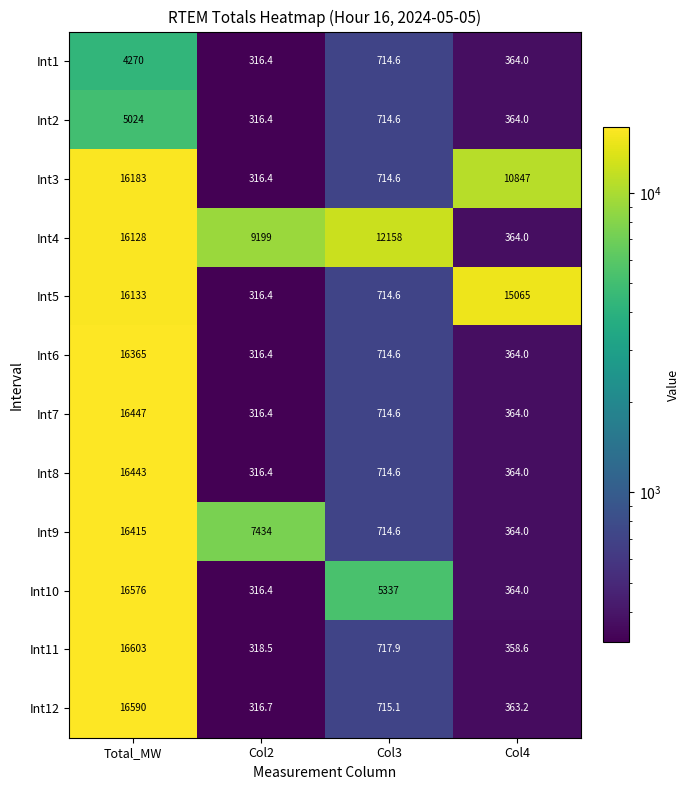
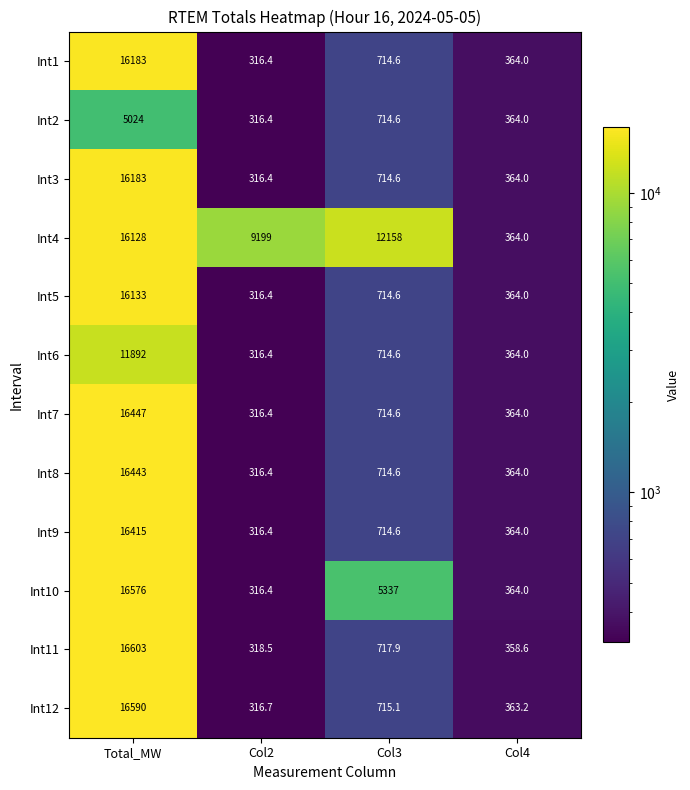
  {
    "Int1": {
-     "Total_MW": 4270,
+     "Total_MW": 16183,
      "Col2": 316.4,
      "Col3": 714.6,
      "Col4": 364.0
    },
    "Int2": {
      "Total_MW": 5024,
      "Col2": 316.4,
      "Col3": 714.6,
      "Col4": 364.0
    },
    "Int3": {
      "Total_MW": 16183,
      "Col2": 316.4,
      "Col3": 714.6,
-     "Col4": 10847
+     "Col4": 364.0
    },
    "Int4": {
      "Total_MW": 16128,
      "Col2": 9199,
      "Col3": 12158,
      "Col4": 364.0
    },
    "Int5": {
      "Total_MW": 16133,
      "Col2": 316.4,
      "Col3": 714.6,
-     "Col4": 15065
+     "Col4": 364.0
    },
    "Int6": {
-     "Total_MW": 16365,
+     "Total_MW": 11892,
      "Col2": 316.4,
      "Col3": 714.6,
      "Col4": 364.0
    },
    "Int7": {
      "Total_MW": 16447,
      "Col2": 316.4,
      "Col3": 714.6,
      "Col4": 364.0
    },
    "Int8": {
      "Total_MW": 16443,
      "Col2": 316.4,
      "Col3": 714.6,
      "Col4": 364.0
    },
    "Int9": {
      "Total_MW": 16415,
-     "Col2": 7434,
+     "Col2": 316.4,
      "Col3": 714.6,
      "Col4": 364.0
    },
    "Int10": {
      "Total_MW": 16576,
      "Col2": 316.4,
      "Col3": 5337,
      "Col4": 364.0
    },
    "Int11": {
      "Total_MW": 16603,
      "Col2": 318.5,
      "Col3": 717.9,
      "Col4": 358.6
    },
    "Int12": {
      "Total_MW": 16590,
      "Col2": 316.7,
      "Col3": 715.1,
      "Col4": 363.2
    }
  }
